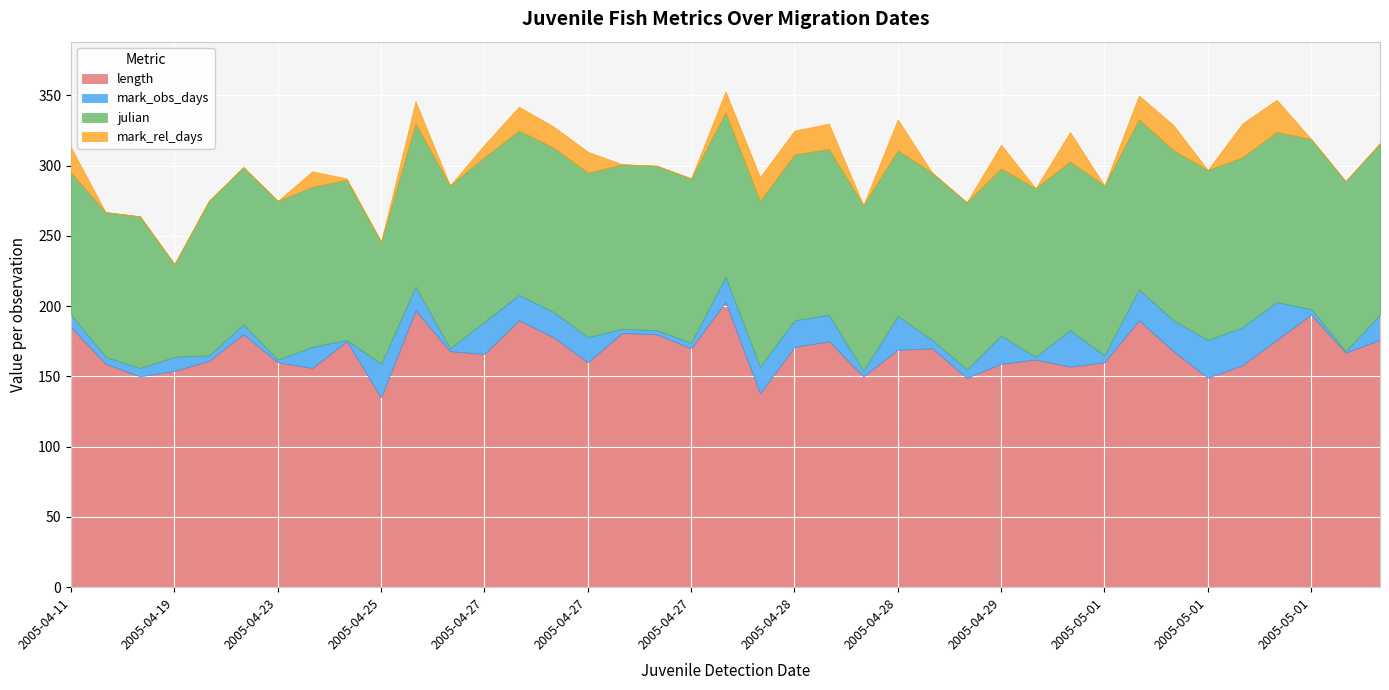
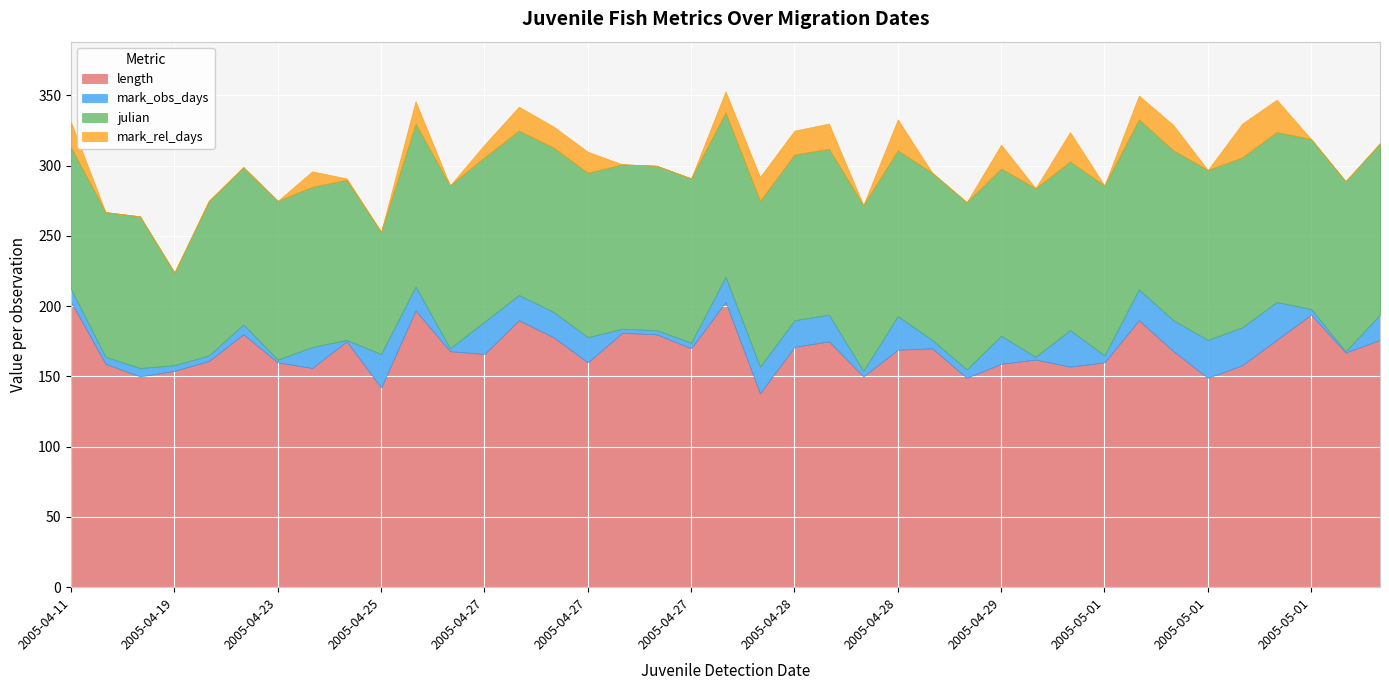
  {
    "length": {
-     "2005-04-11": 185,
+     "2005-04-11": 203,
      "2005-04-19": 154,
      "2005-04-23": 160,
-     "2005-04-25": 135
+     "2005-04-25": 142
    },
    "mark_obs_days": {
      "2005-04-11": 9,
-     "2005-04-19": 10,
+     "2005-04-19": 4,
      "2005-04-23": 2,
      "2005-04-25": 24
    },
    "julian": {
      "2005-04-11": 101
    },
    "mark_rel_days": {
      "2005-04-11": 18
    }
  }
